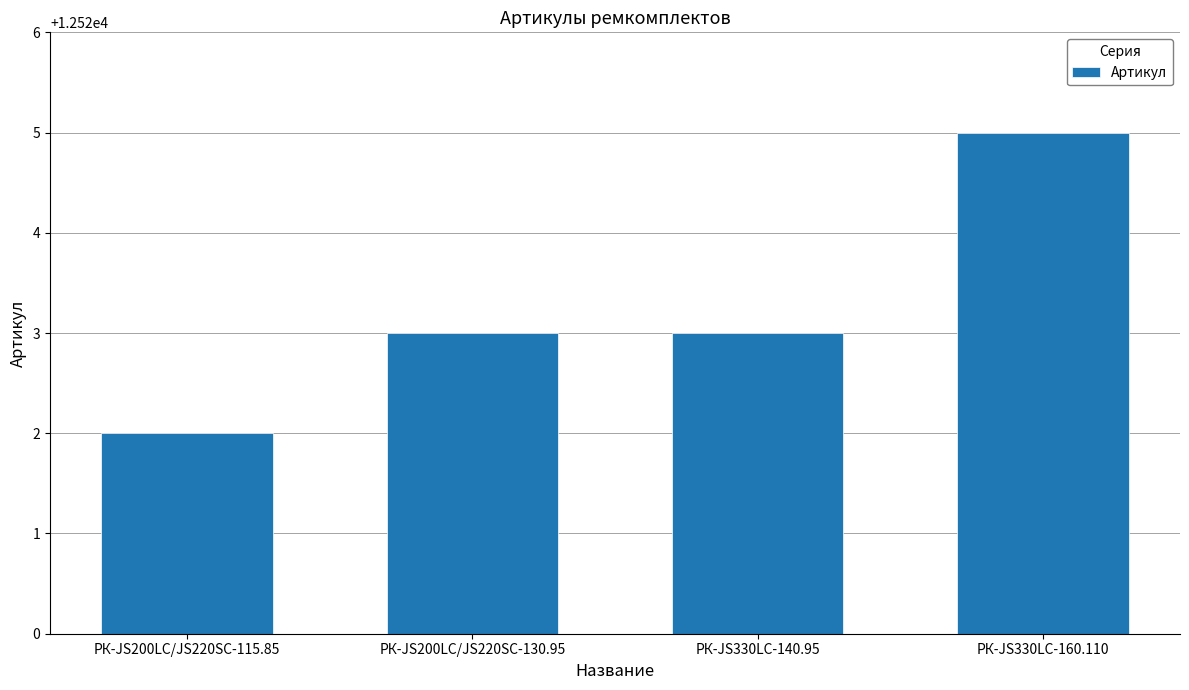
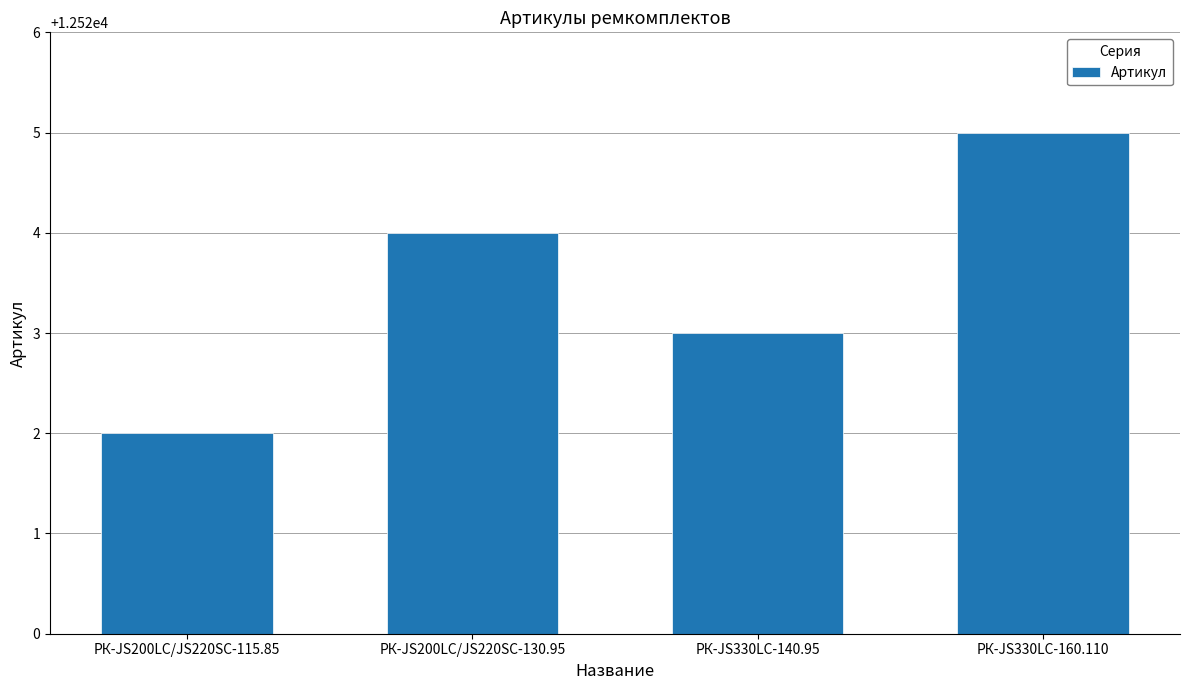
  {
    "РК-JS200LC/JS220SC-115.85": 12522,
-   "РК-JS200LC/JS220SC-130.95": 12523,
+   "РК-JS200LC/JS220SC-130.95": 12524,
    "РК-JS330LC-140.95": 12523,
    "РК-JS330LC-160.110": 12525
  }
